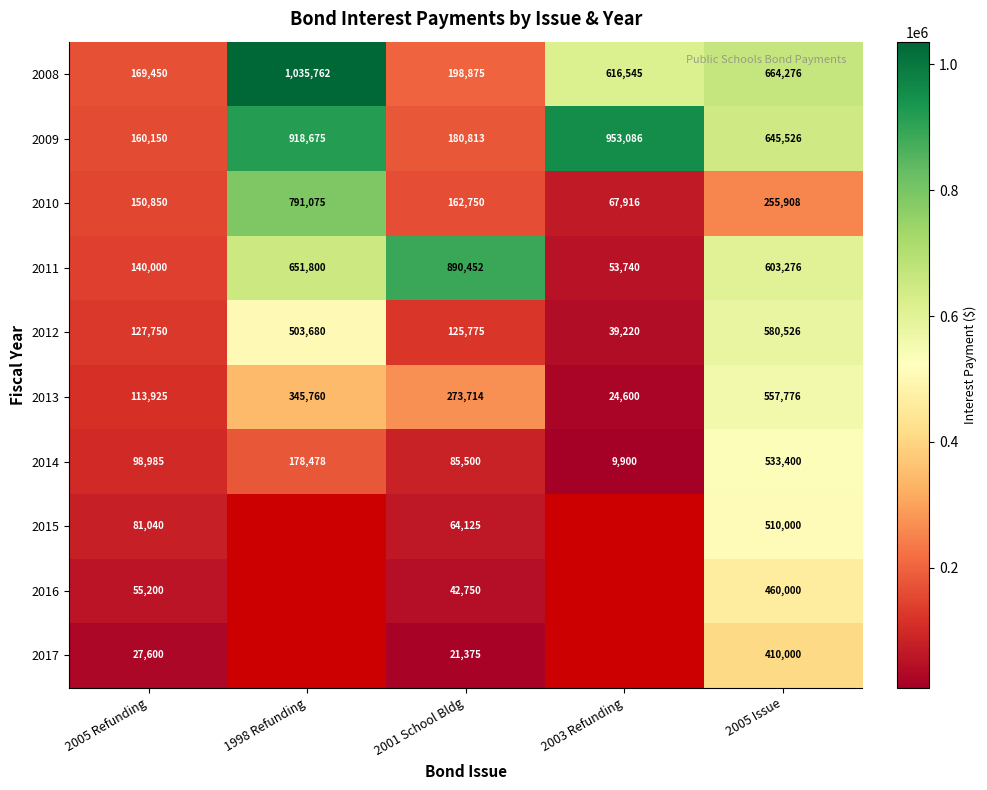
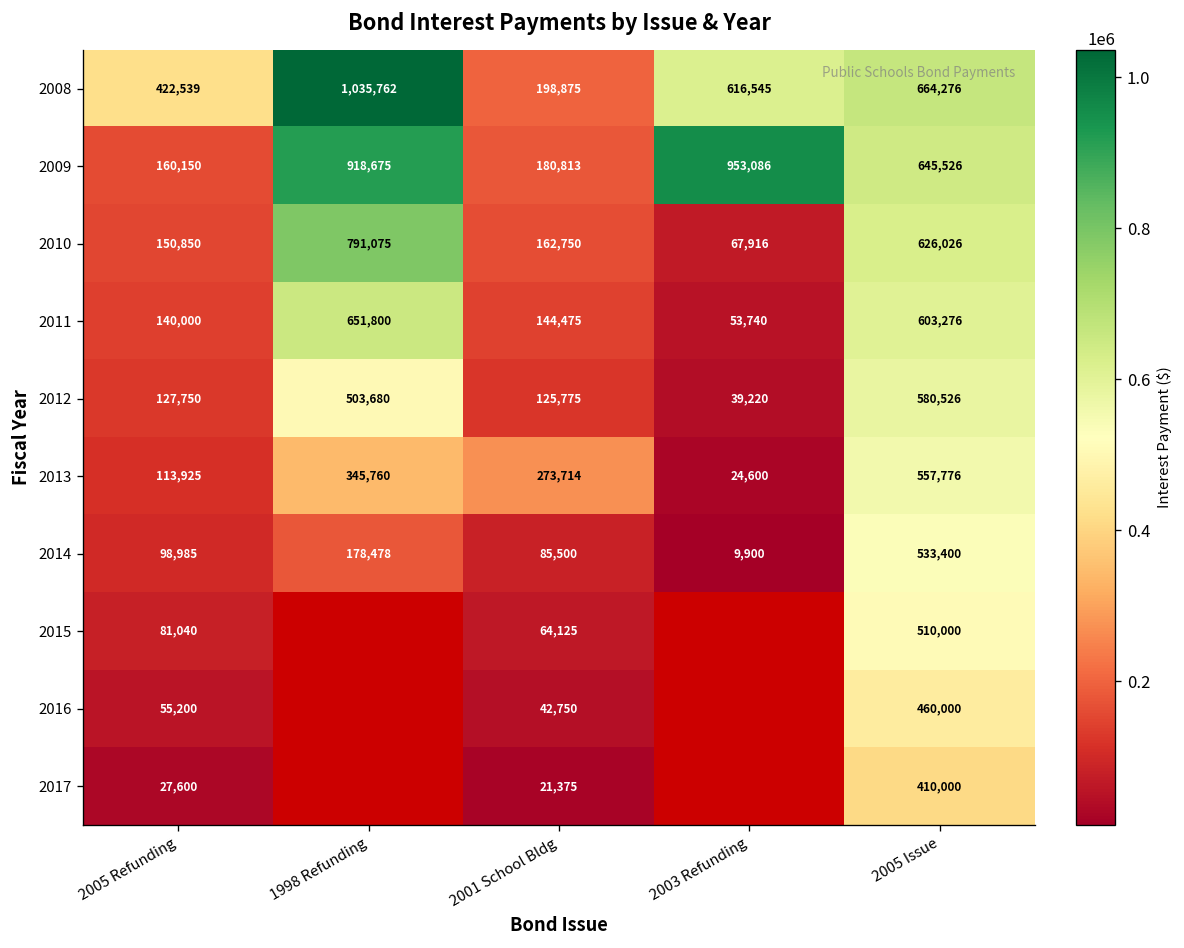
  {
    "2008": {
-     "2005 Refunding": "169,450",
+     "2005 Refunding": "422,539",
      "1998 Refunding": "1,035,762",
      "2001 School Bldg": "198,875",
      "2003 Refunding": "616,545"
    },
    "2009": {
      "2005 Refunding": "160,150",
      "1998 Refunding": "918,675",
      "2001 School Bldg": "180,813",
      "2003 Refunding": "953,086",
      "2005 Issue": "645,526"
    },
    "2010": {
      "2005 Refunding": "150,850",
      "1998 Refunding": "791,075",
      "2001 School Bldg": "162,750",
      "2003 Refunding": "67,916",
-     "2005 Issue": "255,908"
+     "2005 Issue": "626,026"
    },
    "2011": {
      "2005 Refunding": "140,000",
      "1998 Refunding": "651,800",
-     "2001 School Bldg": "890,452",
+     "2001 School Bldg": "144,475",
      "2003 Refunding": "53,740",
      "2005 Issue": "603,276"
    },
    "2012": {
      "2005 Refunding": "127,750",
      "1998 Refunding": "503,680",
      "2001 School Bldg": "125,775",
      "2003 Refunding": "39,220",
      "2005 Issue": "580,526"
    },
    "2013": {
      "2005 Refunding": "113,925",
      "1998 Refunding": "345,760",
      "2001 School Bldg": "273,714",
      "2003 Refunding": "24,600",
      "2005 Issue": "557,776"
    },
    "2014": {
      "2005 Refunding": "98,985",
      "1998 Refunding": "178,478",
      "2001 School Bldg": "85,500",
      "2003 Refunding": "9,900",
      "2005 Issue": "533,400"
    },
    "2015": {
      "2005 Refunding": "81,040",
      "2001 School Bldg": "64,125",
      "2005 Issue": "510,000"
    },
    "2016": {
      "2005 Refunding": "55,200",
      "2001 School Bldg": "42,750",
      "2005 Issue": "460,000"
    },
    "2017": {
      "2005 Refunding": "27,600",
      "2001 School Bldg": "21,375",
      "2005 Issue": "410,000"
    }
  }
